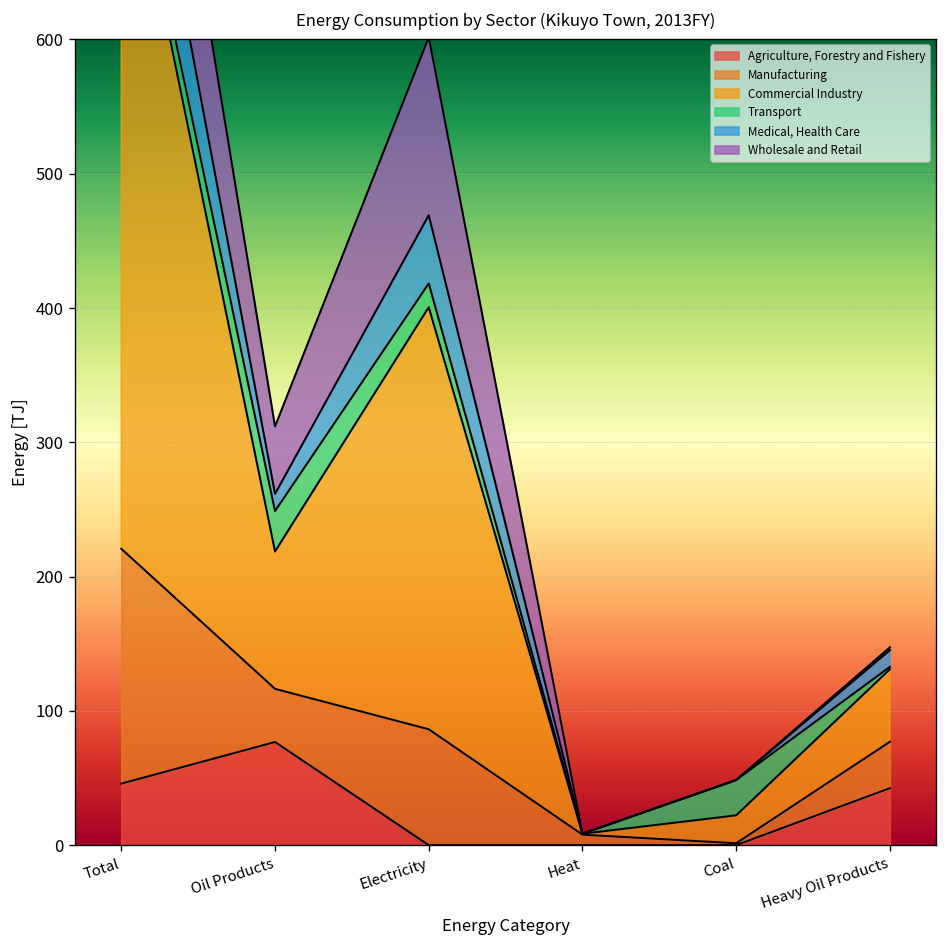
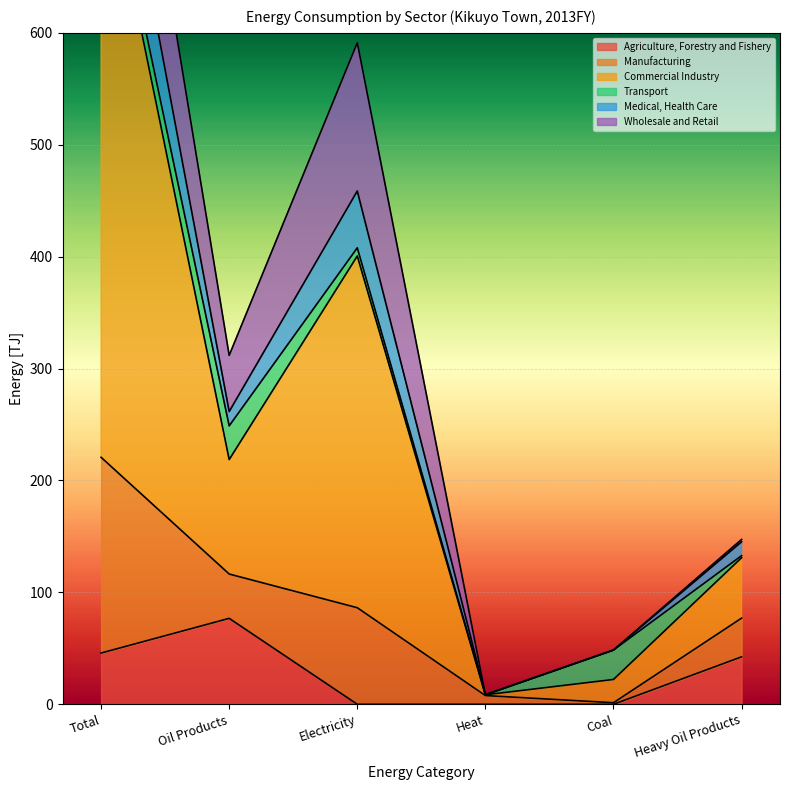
  {
    "Transport": {
      "Oil Products": 30,
-     "Electricity": 18
+     "Electricity": 7
    },
    "Medical, Health Care": {
      "Oil Products": 13,
      "Electricity": 51
    },
    "Wholesale and Retail": {
      "Oil Products": 50,
      "Electricity": 133
    }
  }
